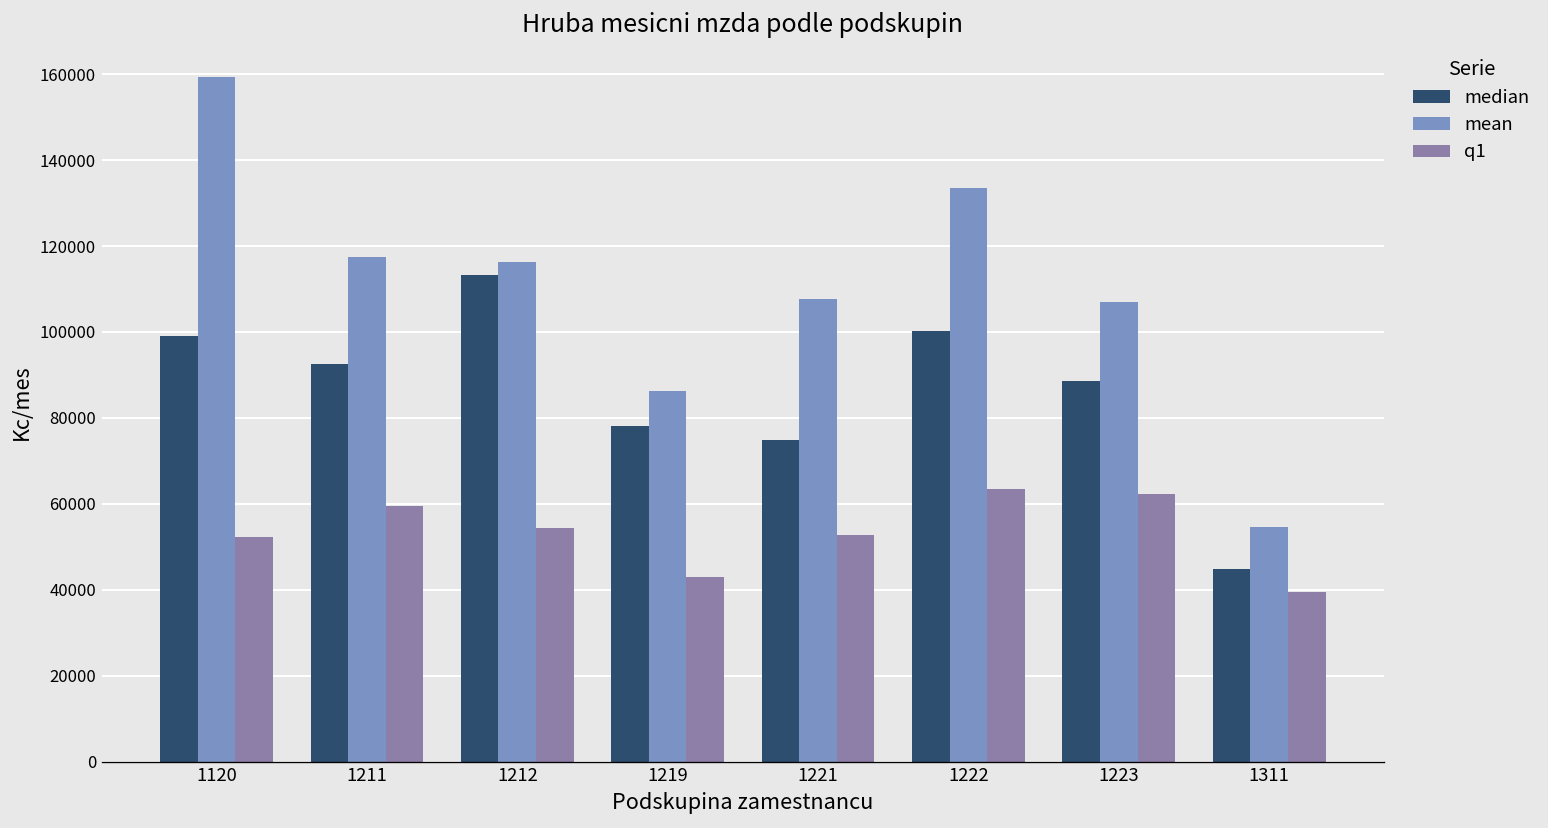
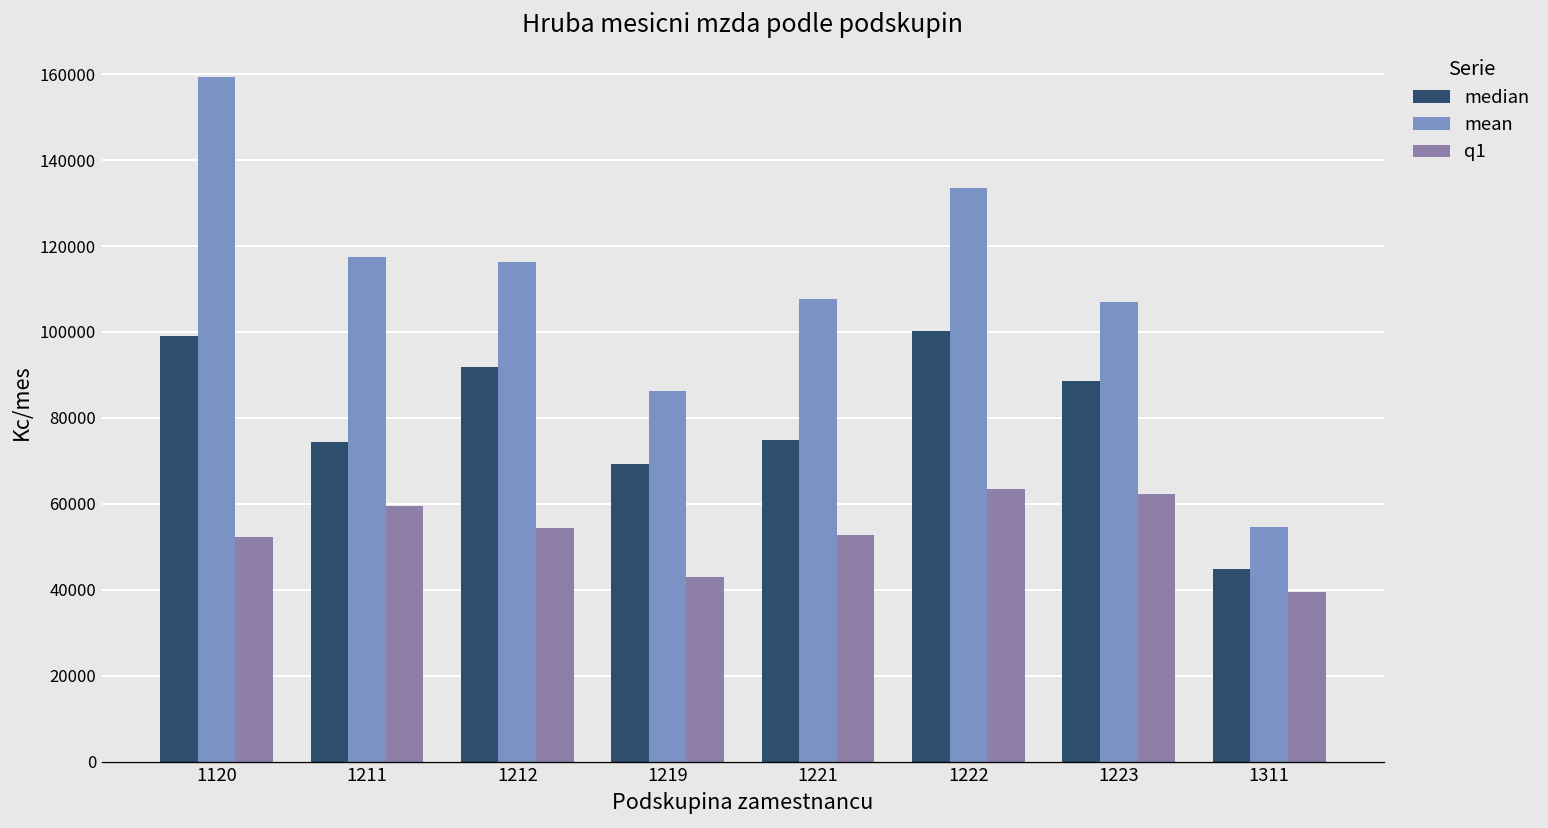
  {
    "median": {
      "1120": 99000,
-     "1211": 92000,
-     "1212": 113000,
-     "1219": 78000,
+     "1211": 74000,
+     "1212": 92000,
+     "1219": 69000,
      "1221": 75000,
      "1222": 100000,
      "1223": 89000,
      "1311": 45000
    }
  }
